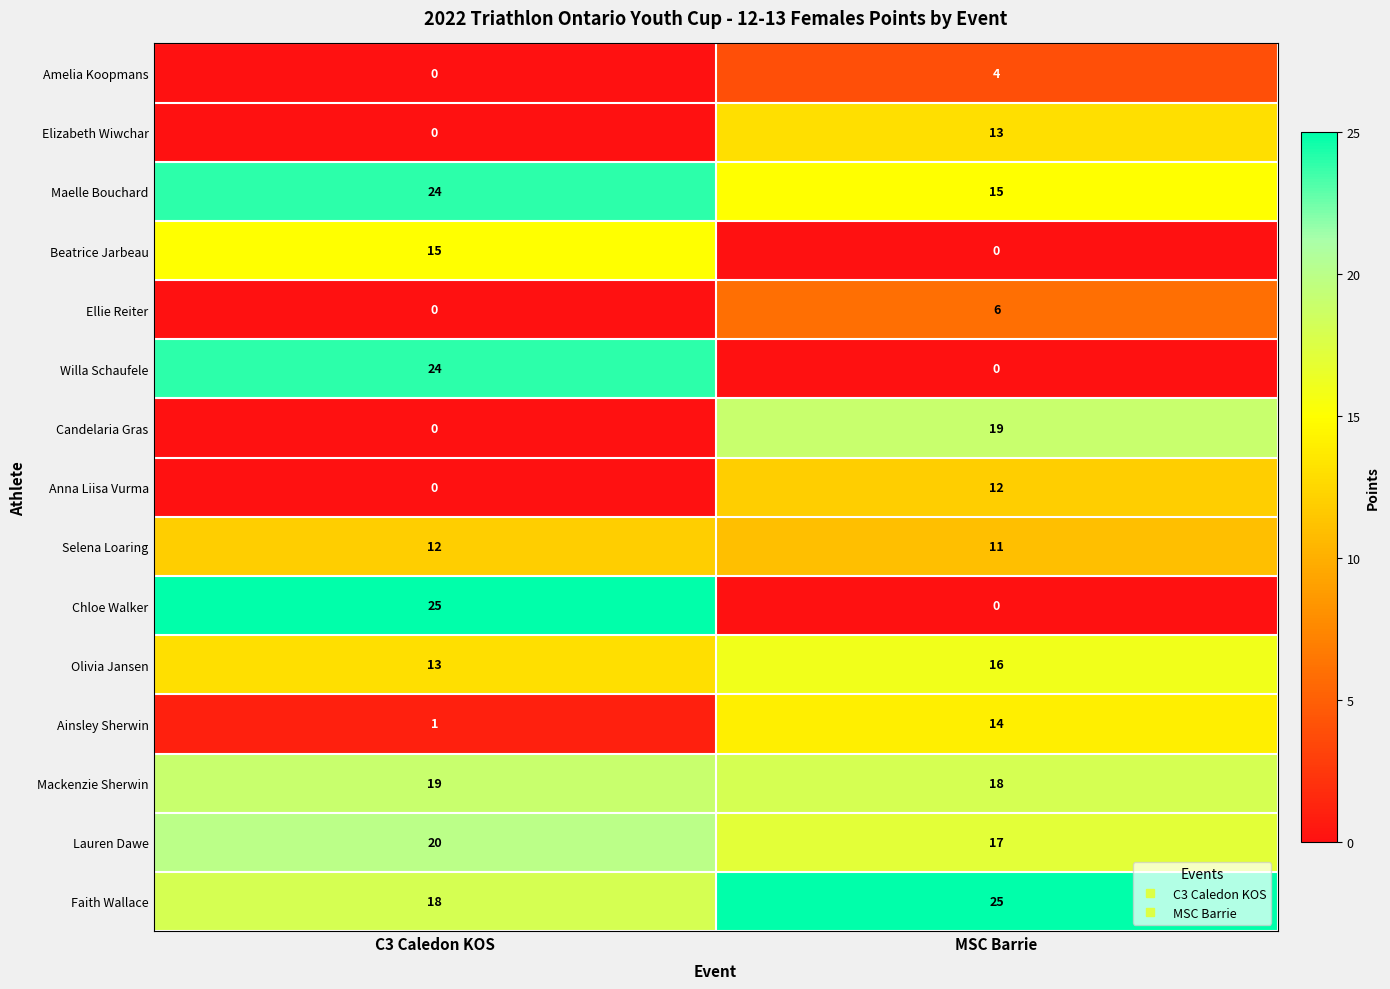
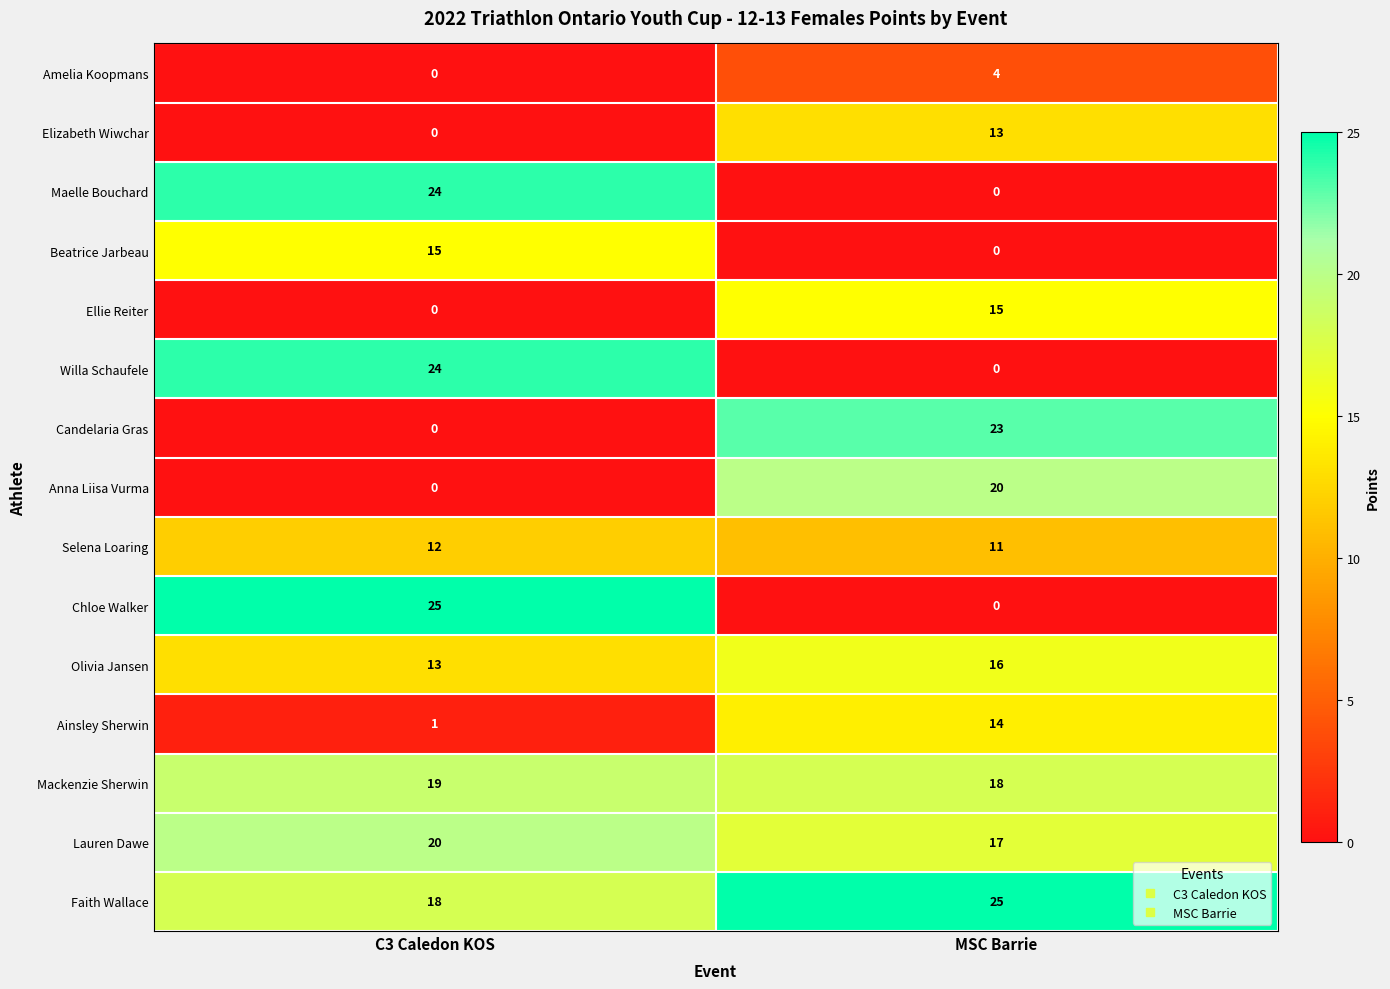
  {
    "Amelia Koopmans": {
      "C3 Caledon KOS": 0,
      "MSC Barrie": 4
    },
    "Elizabeth Wiwchar": {
      "C3 Caledon KOS": 0,
      "MSC Barrie": 13
    },
    "Maelle Bouchard": {
      "C3 Caledon KOS": 24,
-     "MSC Barrie": 15
+     "MSC Barrie": 0
    },
    "Beatrice Jarbeau": {
      "C3 Caledon KOS": 15,
      "MSC Barrie": 0
    },
    "Ellie Reiter": {
      "C3 Caledon KOS": 0,
-     "MSC Barrie": 6
+     "MSC Barrie": 15
    },
    "Willa Schaufele": {
      "C3 Caledon KOS": 24,
      "MSC Barrie": 0
    },
    "Candelaria Gras": {
      "C3 Caledon KOS": 0,
-     "MSC Barrie": 19
+     "MSC Barrie": 23
    },
    "Anna Liisa Vurma": {
      "C3 Caledon KOS": 0,
-     "MSC Barrie": 12
+     "MSC Barrie": 20
    },
    "Selena Loaring": {
      "C3 Caledon KOS": 12,
      "MSC Barrie": 11
    },
    "Chloe Walker": {
      "C3 Caledon KOS": 25,
      "MSC Barrie": 0
    },
    "Olivia Jansen": {
      "C3 Caledon KOS": 13,
      "MSC Barrie": 16
    },
    "Ainsley Sherwin": {
      "C3 Caledon KOS": 1,
      "MSC Barrie": 14
    },
    "Mackenzie Sherwin": {
      "C3 Caledon KOS": 19,
      "MSC Barrie": 18
    },
    "Lauren Dawe": {
      "C3 Caledon KOS": 20,
      "MSC Barrie": 17
    },
    "Faith Wallace": {
      "C3 Caledon KOS": 18,
      "MSC Barrie": 25
    }
  }
